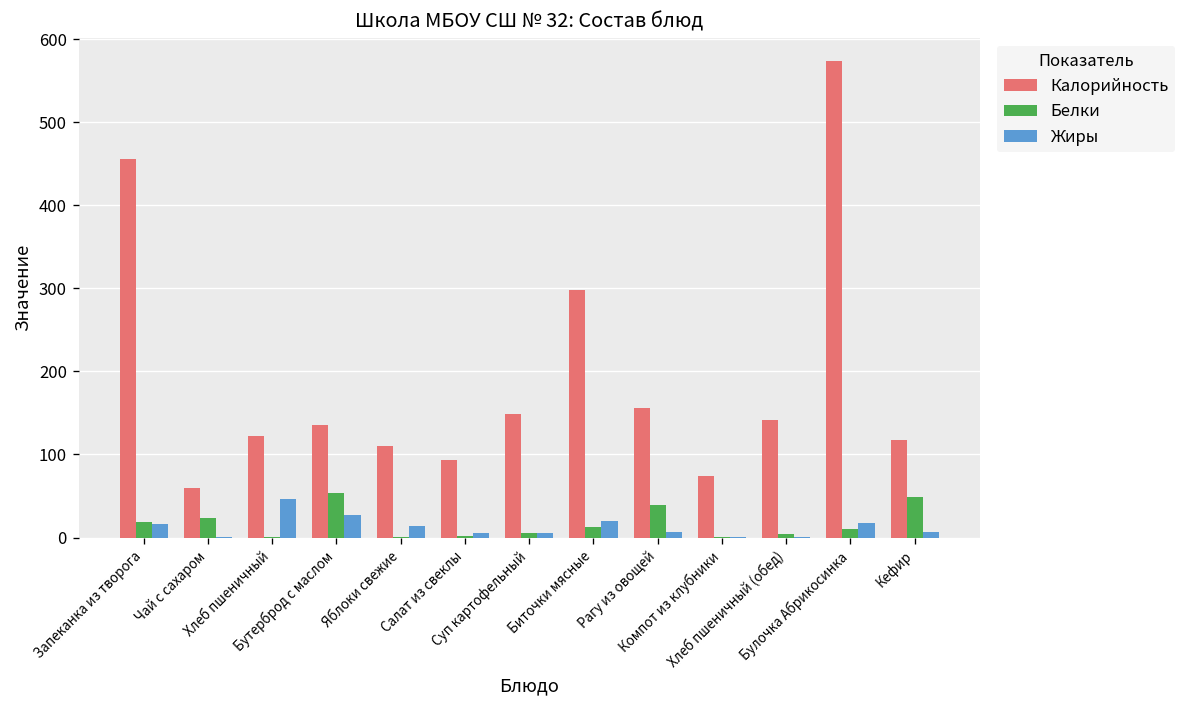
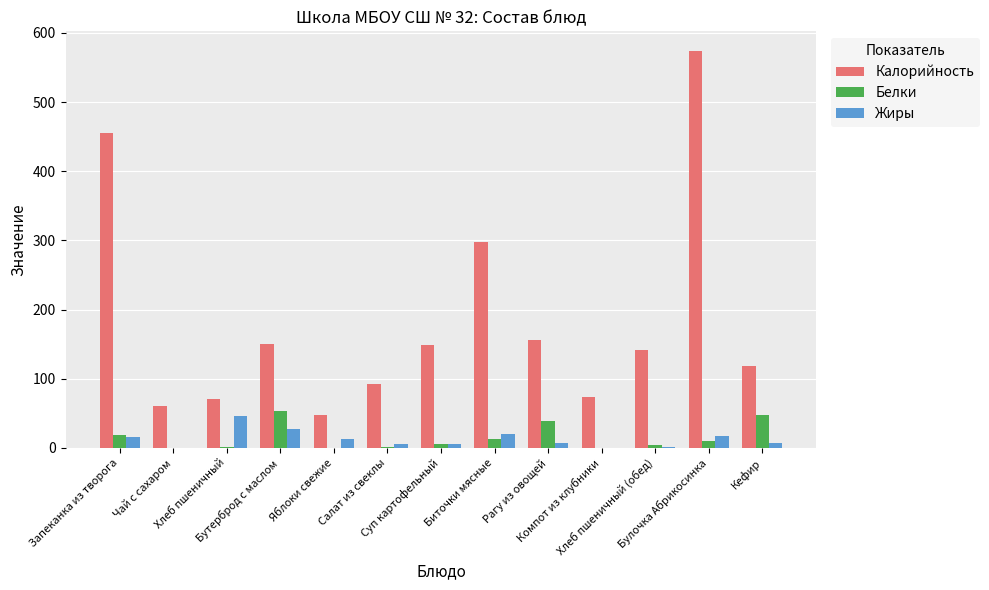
  {
    "Калорийность": {
      "Запеканка из творога": 460,
      "Чай с сахаром": 60,
-     "Хлеб пшеничный": 120,
-     "Бутерброд с маслом": 140,
-     "Яблоки свежие": 110,
+     "Хлеб пшеничный": 70,
+     "Бутерброд с маслом": 150,
+     "Яблоки свежие": 50,
      "Салат из свеклы": 90,
      "Суп картофельный": 150,
      "Биточки мясные": 300,
      "Рагу из овощей": 160,
      "Компот из клубники": 70,
      "Хлеб пшеничный (обед)": 140,
      "Булочка Абрикосинка": 570,
      "Кефир": 120
    },
    "Белки": {
      "Запеканка из творога": 20,
-     "Чай с сахаром": 20,
+     "Чай с сахаром": 0,
      "Бутерброд с маслом": 50,
      "Суп картофельный": 10,
      "Биточки мясные": 10,
      "Рагу из овощей": 40,
      "Хлеб пшеничный (обед)": 0,
      "Булочка Абрикосинка": 10,
      "Кефир": 50
    },
    "Жиры": {
      "Запеканка из творога": 20,
      "Хлеб пшеничный": 50,
      "Бутерброд с маслом": 30,
      "Яблоки свежие": 10,
      "Салат из свеклы": 10,
      "Суп картофельный": 10,
      "Биточки мясные": 20,
      "Рагу из овощей": 10,
      "Булочка Абрикосинка": 20,
      "Кефир": 10
    }
  }
